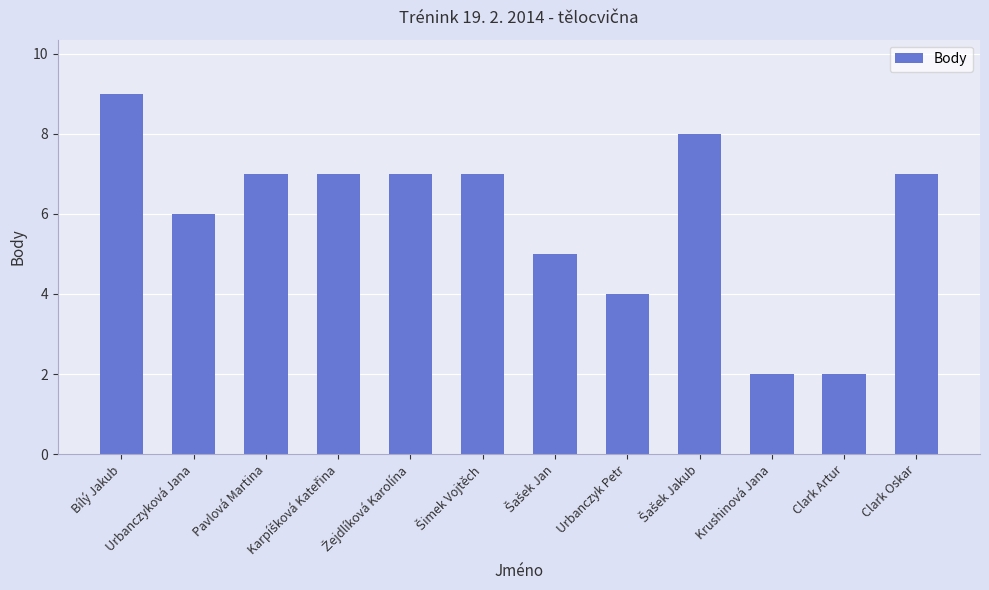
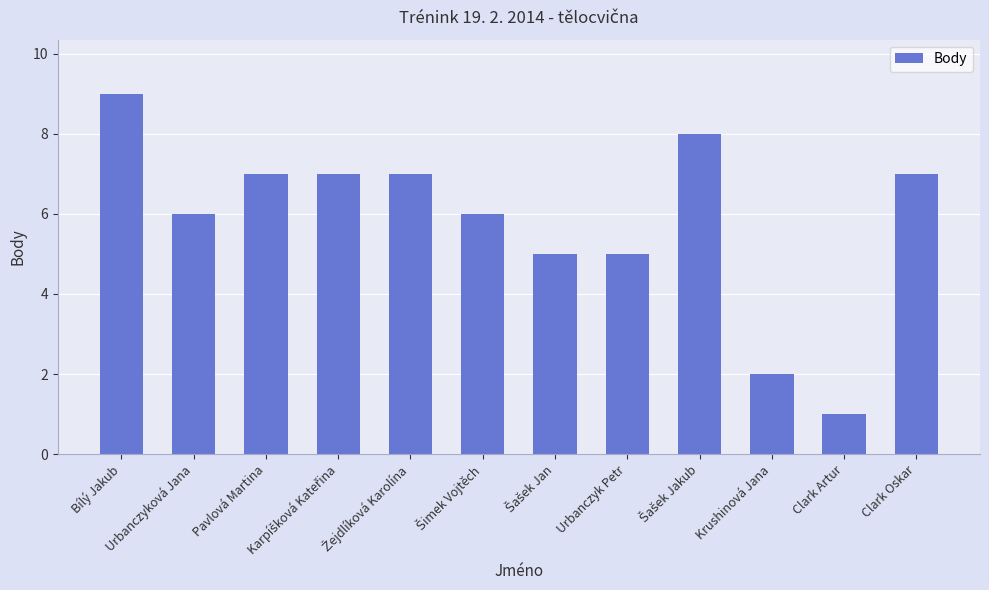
  {
    "Bílý Jakub": 9,
    "Urbanczyková Jana": 6,
    "Pavlová Martina": 7,
    "Karpíšková Kateřina": 7,
    "Žejdlíková Karolína": 7,
-   "Šimek Vojtěch": 7,
+   "Šimek Vojtěch": 6,
    "Šašek Jan": 5,
-   "Urbanczyk Petr": 4,
+   "Urbanczyk Petr": 5,
    "Šašek Jakub": 8,
    "Krushinová Jana": 2,
-   "Clark Artur": 2,
+   "Clark Artur": 1,
    "Clark Oskar": 7
  }
